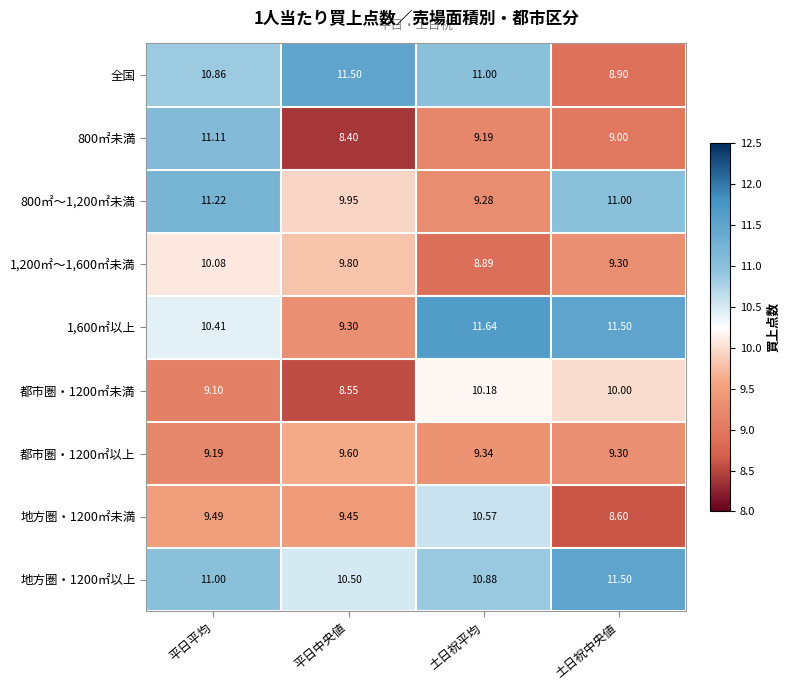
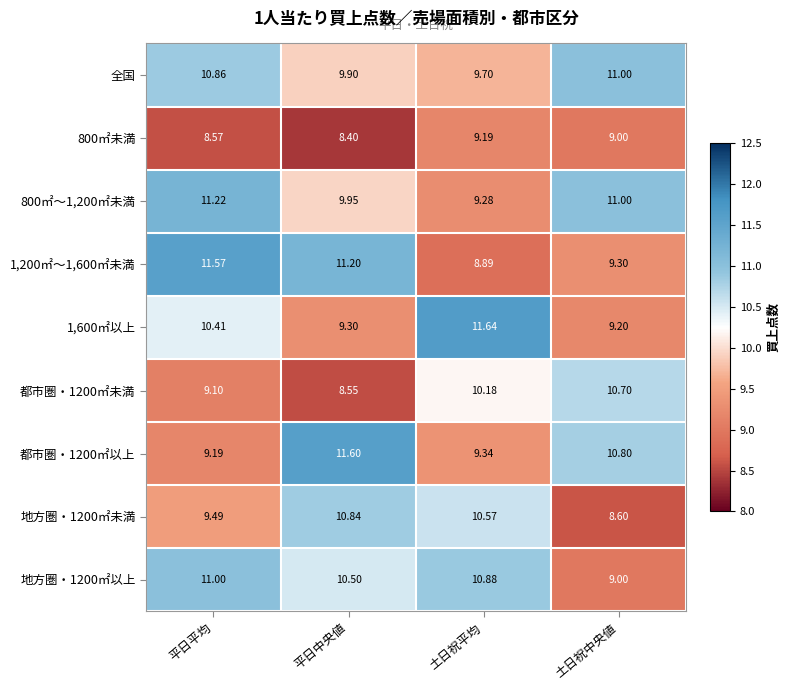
  {
    "全国": {
      "平日平均": 10.86,
-     "平日中央値": 11.50,
-     "土日祝平均": 11.00,
-     "土日祝中央値": 8.90
+     "平日中央値": 9.90,
+     "土日祝平均": 9.70,
+     "土日祝中央値": 11.00
    },
    "800㎡未満": {
-     "平日平均": 11.11,
+     "平日平均": 8.57,
      "平日中央値": 8.40,
      "土日祝平均": 9.19,
      "土日祝中央値": 9.00
    },
    "800㎡～1,200㎡未満": {
      "平日平均": 11.22,
      "平日中央値": 9.95,
      "土日祝平均": 9.28,
      "土日祝中央値": 11.00
    },
    "1,200㎡～1,600㎡未満": {
-     "平日平均": 10.08,
-     "平日中央値": 9.80,
+     "平日平均": 11.57,
+     "平日中央値": 11.20,
      "土日祝平均": 8.89,
      "土日祝中央値": 9.30
    },
    "1,600㎡以上": {
      "平日平均": 10.41,
      "平日中央値": 9.30,
      "土日祝平均": 11.64,
-     "土日祝中央値": 11.50
+     "土日祝中央値": 9.20
    },
    "都市圏・1200㎡未満": {
      "平日平均": 9.10,
      "平日中央値": 8.55,
      "土日祝平均": 10.18,
-     "土日祝中央値": 10.00
+     "土日祝中央値": 10.70
    },
    "都市圏・1200㎡以上": {
      "平日平均": 9.19,
-     "平日中央値": 9.60,
+     "平日中央値": 11.60,
      "土日祝平均": 9.34,
-     "土日祝中央値": 9.30
+     "土日祝中央値": 10.80
    },
    "地方圏・1200㎡未満": {
      "平日平均": 9.49,
-     "平日中央値": 9.45,
+     "平日中央値": 10.84,
      "土日祝平均": 10.57,
      "土日祝中央値": 8.60
    },
    "地方圏・1200㎡以上": {
      "平日平均": 11.00,
      "平日中央値": 10.50,
      "土日祝平均": 10.88,
-     "土日祝中央値": 11.50
+     "土日祝中央値": 9.00
    }
  }
